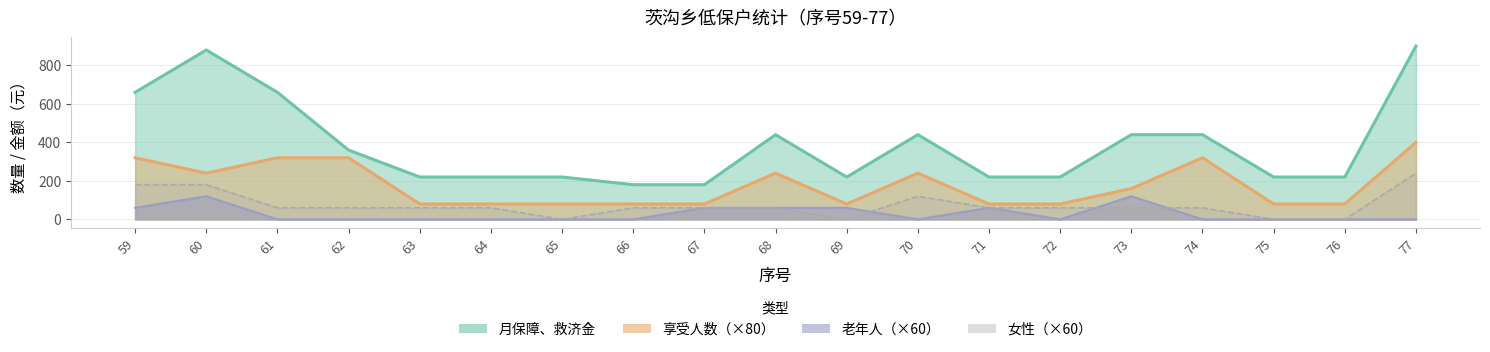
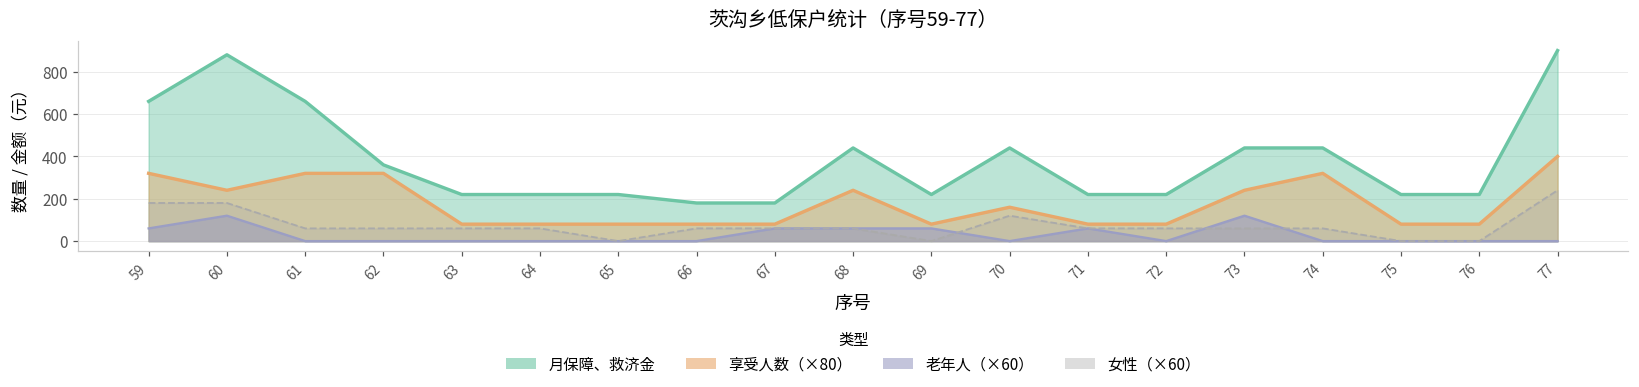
  {
    "享受人数（×80）": {
      "59": 320,
      "60": 240,
      "61": 320,
      "62": 320,
      "63": 80,
      "64": 80,
      "65": 80,
      "66": 80,
      "67": 80,
      "68": 240,
      "69": 80,
-     "70": 240,
+     "70": 160,
      "71": 80,
      "72": 80,
-     "73": 160,
+     "73": 240,
      "74": 320,
      "75": 80,
      "76": 80,
      "77": 400
    }
  }
